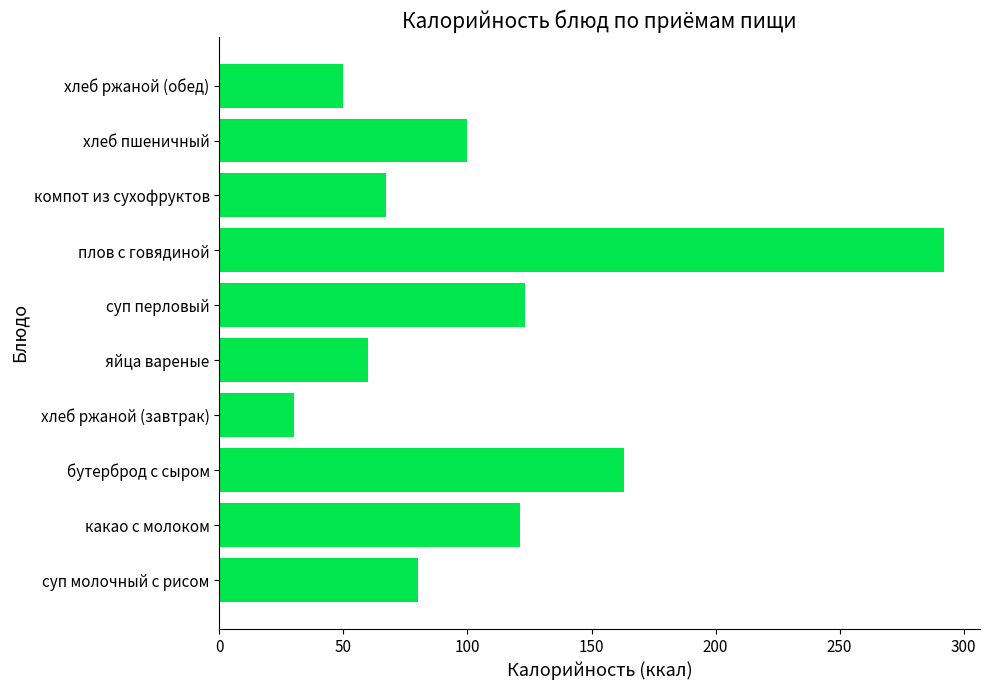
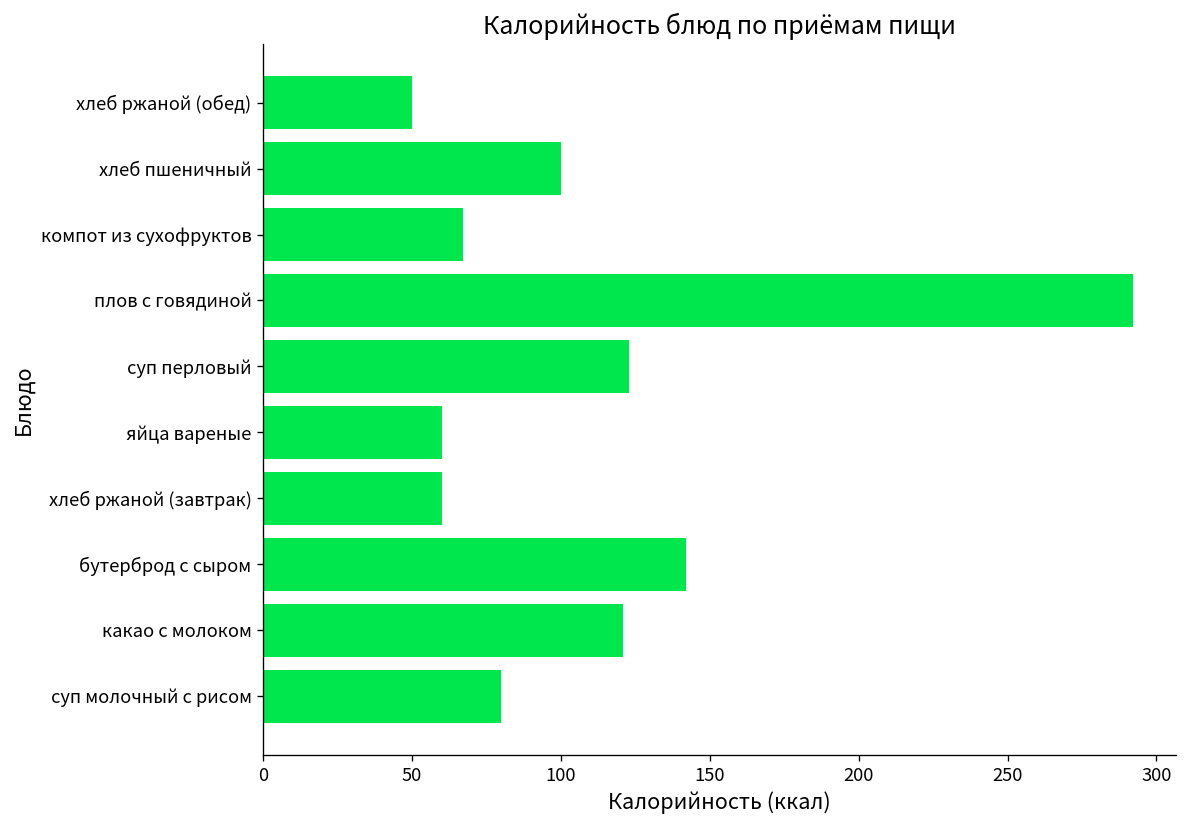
  {
    "хлеб ржаной (обед)": 50,
    "хлеб пшеничный": 100,
    "компот из сухофруктов": 67,
    "плов с говядиной": 292,
    "суп перловый": 123,
    "яйца вареные": 60,
-   "хлеб ржаной (завтрак)": 30,
-   "бутерброд с сыром": 163,
+   "хлеб ржаной (завтрак)": 60,
+   "бутерброд с сыром": 142,
    "какао с молоком": 121,
    "суп молочный с рисом": 80
  }
